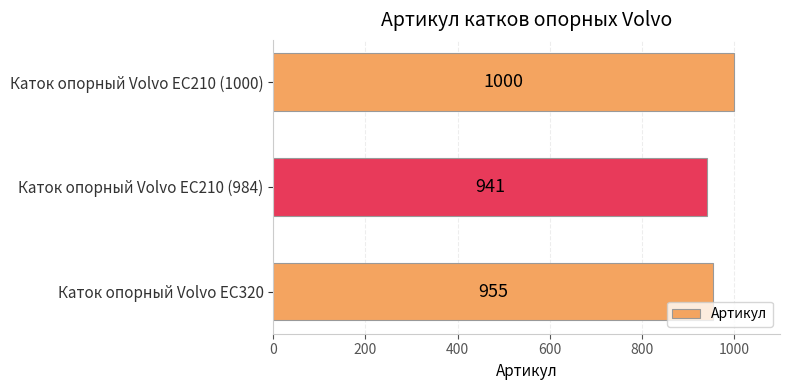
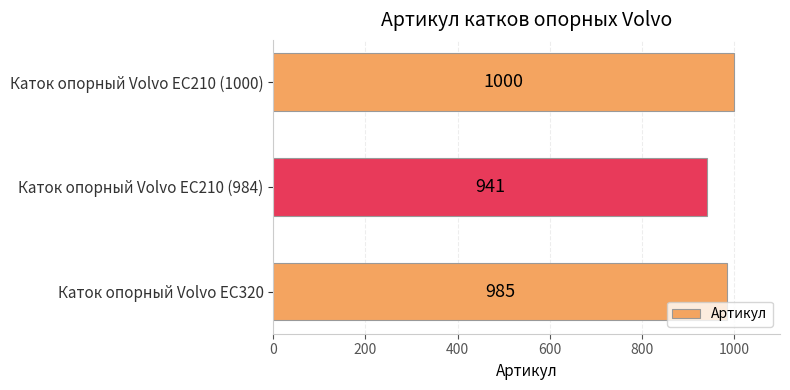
  {
    "Каток опорный Volvo EC210 (1000)": 1000,
    "Каток опорный Volvo EC210 (984)": 941,
-   "Каток опорный Volvo EC320": 955
+   "Каток опорный Volvo EC320": 985
  }
